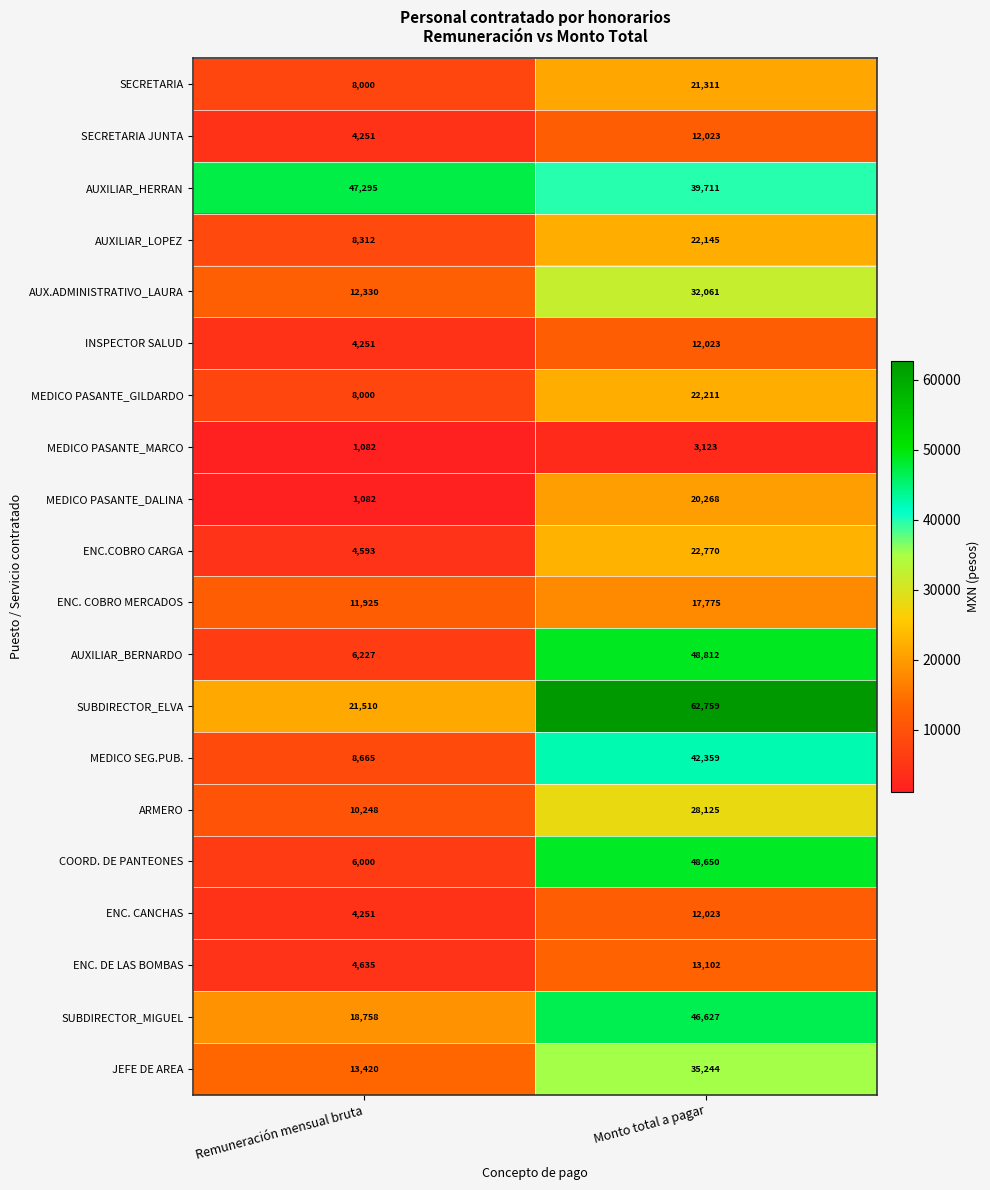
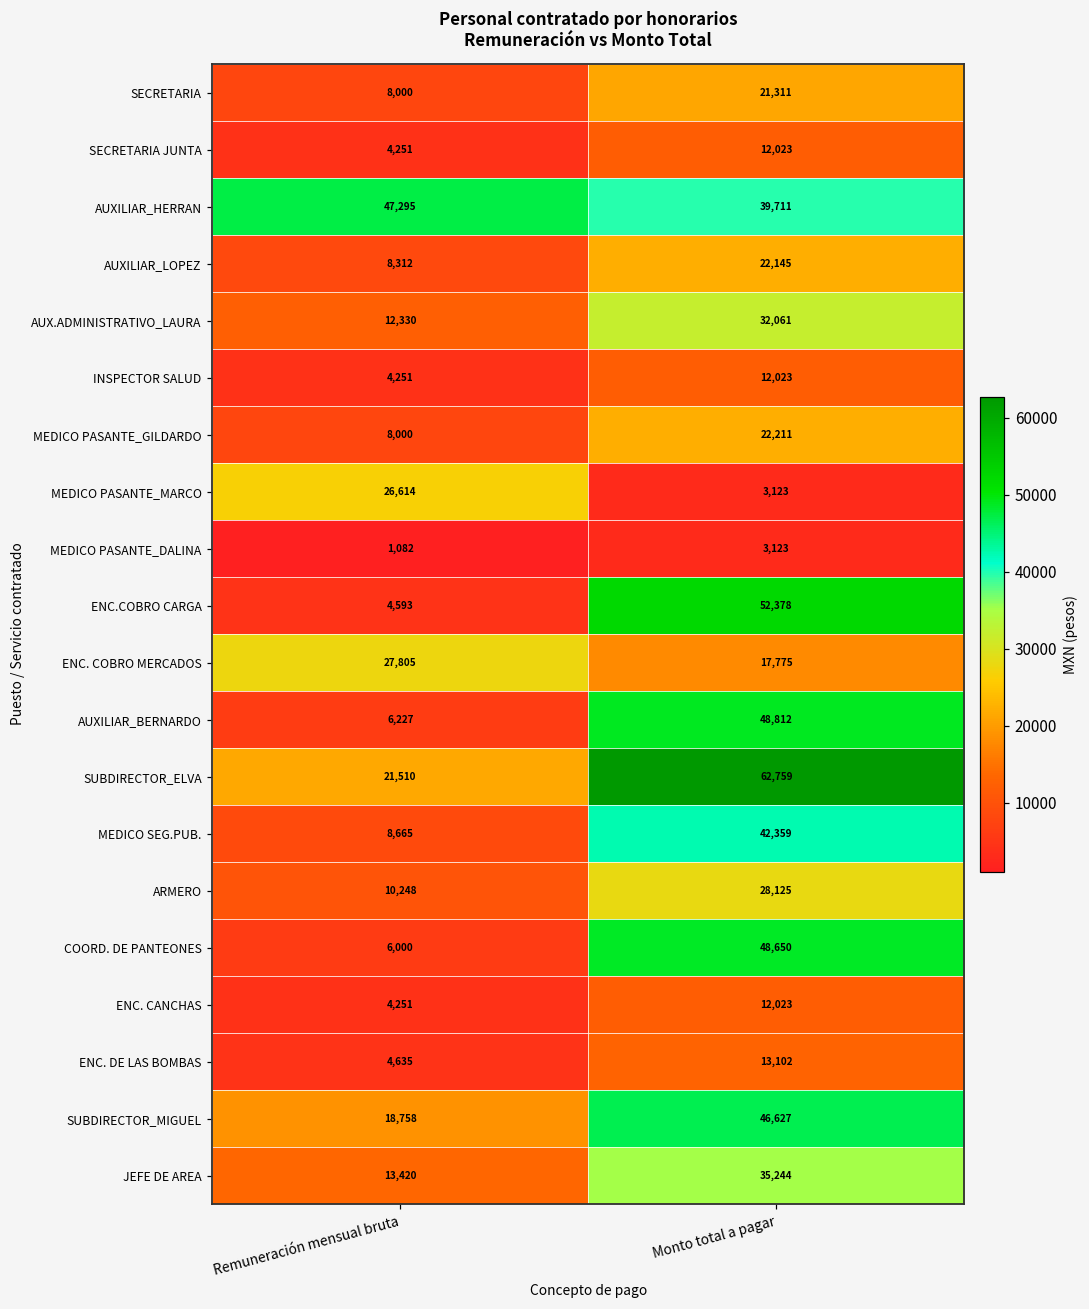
  {
    "SECRETARIA": {
      "Remuneración mensual bruta": "8,000",
      "Monto total a pagar": "21,311"
    },
    "SECRETARIA JUNTA": {
      "Remuneración mensual bruta": "4,251",
      "Monto total a pagar": "12,023"
    },
    "AUXILIAR_HERRAN": {
      "Remuneración mensual bruta": "47,295",
      "Monto total a pagar": "39,711"
    },
    "AUXILIAR_LOPEZ": {
      "Remuneración mensual bruta": "8,312",
      "Monto total a pagar": "22,145"
    },
    "AUX.ADMINISTRATIVO_LAURA": {
      "Remuneración mensual bruta": "12,330",
      "Monto total a pagar": "32,061"
    },
    "INSPECTOR SALUD": {
      "Remuneración mensual bruta": "4,251",
      "Monto total a pagar": "12,023"
    },
    "MEDICO PASANTE_GILDARDO": {
      "Remuneración mensual bruta": "8,000",
      "Monto total a pagar": "22,211"
    },
    "MEDICO PASANTE_MARCO": {
-     "Remuneración mensual bruta": "1,082",
+     "Remuneración mensual bruta": "26,614",
      "Monto total a pagar": "3,123"
    },
    "MEDICO PASANTE_DALINA": {
      "Remuneración mensual bruta": "1,082",
-     "Monto total a pagar": "20,268"
+     "Monto total a pagar": "3,123"
    },
    "ENC.COBRO CARGA": {
      "Remuneración mensual bruta": "4,593",
-     "Monto total a pagar": "22,770"
+     "Monto total a pagar": "52,378"
    },
    "ENC. COBRO MERCADOS": {
-     "Remuneración mensual bruta": "11,925",
+     "Remuneración mensual bruta": "27,805",
      "Monto total a pagar": "17,775"
    },
    "AUXILIAR_BERNARDO": {
      "Remuneración mensual bruta": "6,227",
      "Monto total a pagar": "48,812"
    },
    "SUBDIRECTOR_ELVA": {
      "Remuneración mensual bruta": "21,510",
      "Monto total a pagar": "62,759"
    },
    "MEDICO SEG.PUB.": {
      "Remuneración mensual bruta": "8,665",
      "Monto total a pagar": "42,359"
    },
    "ARMERO": {
      "Remuneración mensual bruta": "10,248",
      "Monto total a pagar": "28,125"
    },
    "COORD. DE PANTEONES": {
      "Remuneración mensual bruta": "6,000",
      "Monto total a pagar": "48,650"
    },
    "ENC. CANCHAS": {
      "Remuneración mensual bruta": "4,251",
      "Monto total a pagar": "12,023"
    },
    "ENC. DE LAS BOMBAS": {
      "Remuneración mensual bruta": "4,635",
      "Monto total a pagar": "13,102"
    },
    "SUBDIRECTOR_MIGUEL": {
      "Remuneración mensual bruta": "18,758",
      "Monto total a pagar": "46,627"
    },
    "JEFE DE AREA": {
      "Remuneración mensual bruta": "13,420",
      "Monto total a pagar": "35,244"
    }
  }
